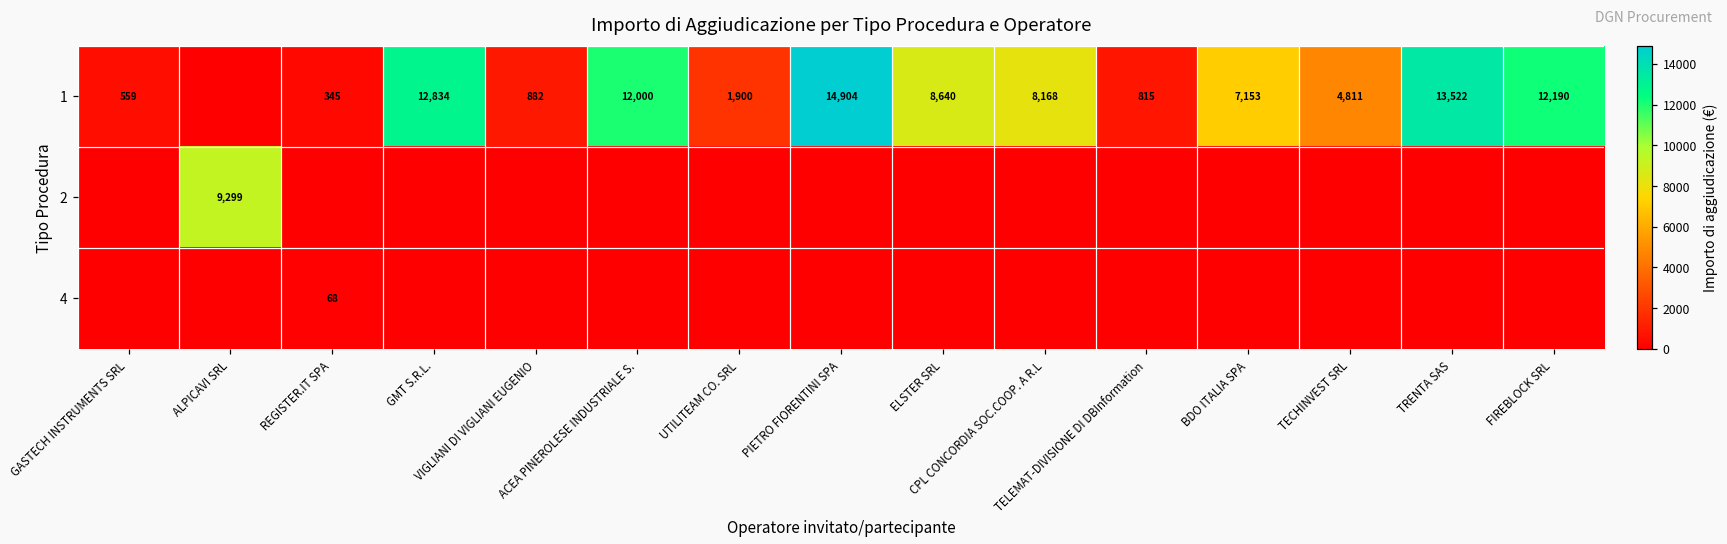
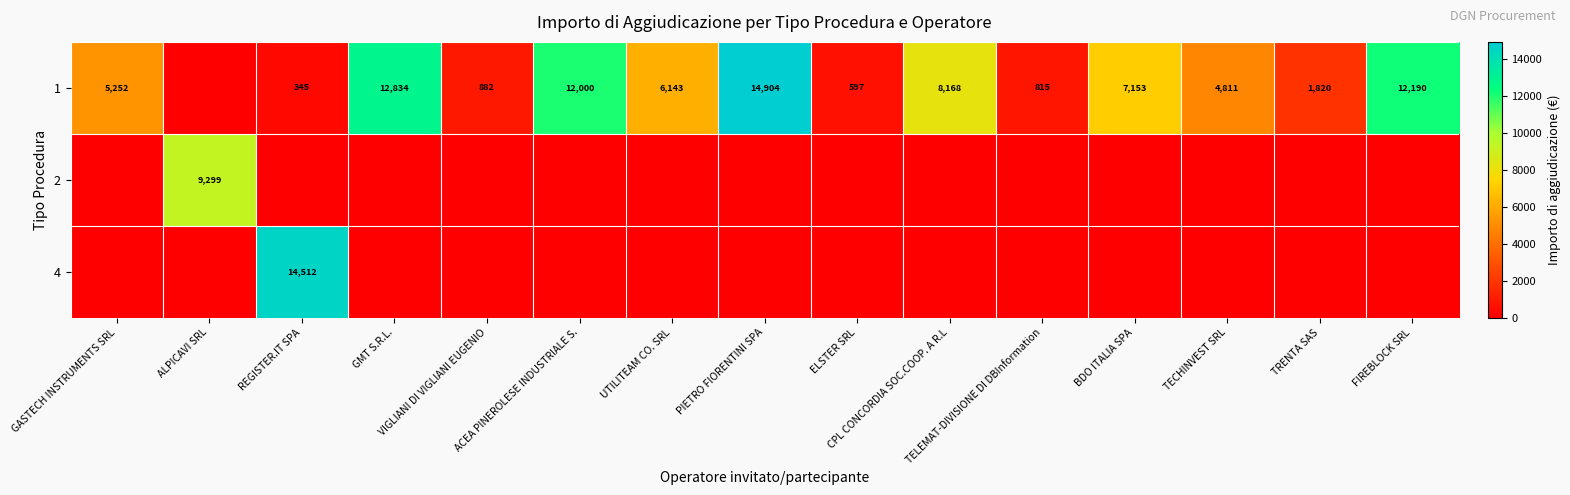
  {
    "1": {
-     "GASTECH INSTRUMENTS SRL": "559",
+     "GASTECH INSTRUMENTS SRL": "5,252",
      "REGISTER.IT SPA": "345",
      "GMT S.R.L.": "12,834",
      "VIGLIANI DI VIGLIANI EUGENIO": "882",
      "ACEA PINEROLESE INDUSTRIALE S.": "12,000",
-     "UTILITEAM CO. SRL": "1,900",
+     "UTILITEAM CO. SRL": "6,143",
      "PIETRO FIORENTINI SPA": "14,904",
-     "ELSTER SRL": "8,640",
+     "ELSTER SRL": "597",
      "CPL CONCORDIA SOC.COOP. A R.L": "8,168",
      "TELEMAT-DIVISIONE DI DBInformation": "815",
      "BDO ITALIA SPA": "7,153",
      "TECHINVEST SRL": "4,811",
-     "TRENTA SAS": "13,522",
+     "TRENTA SAS": "1,820",
      "FIREBLOCK SRL": "12,190"
    },
    "2": {
      "ALPICAVI SRL": "9,299"
    },
    "4": {
-     "REGISTER.IT SPA": "68"
+     "REGISTER.IT SPA": "14,512"
    }
  }
